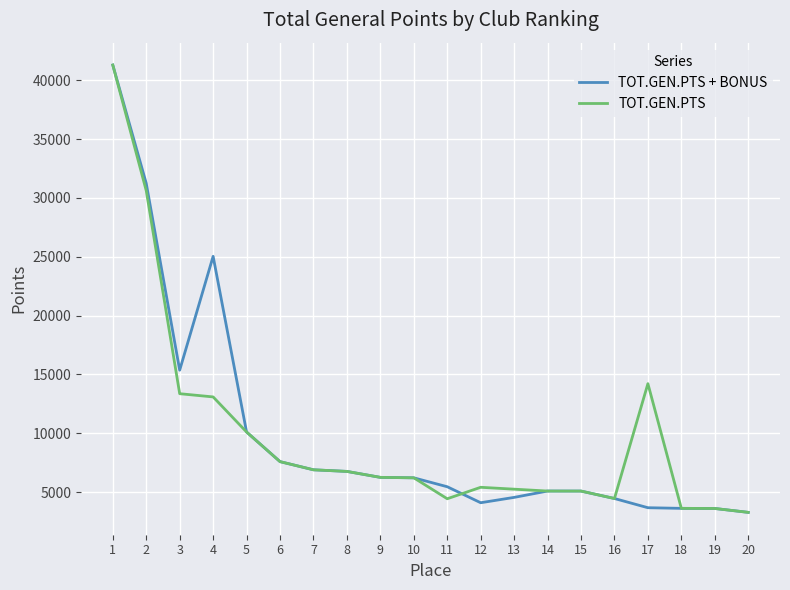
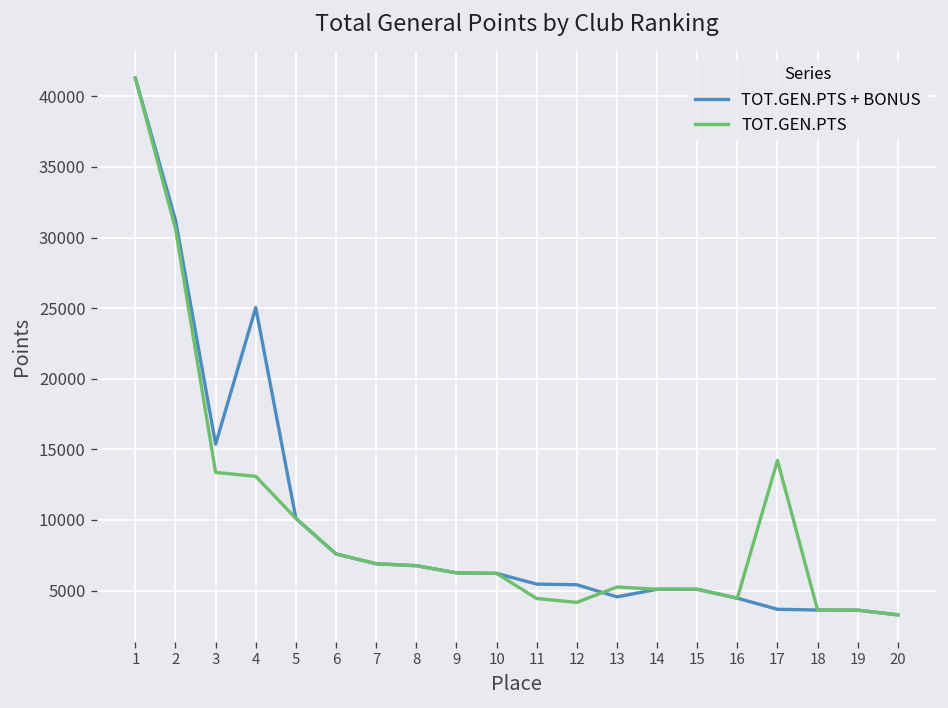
  {
    "TOT.GEN.PTS + BONUS": {
      "2": 31200,
      "3": 15400,
      "4": 25000,
      "11": 5500,
-     "12": 4100,
+     "12": 5400,
      "13": 4600,
      "17": 3700
    },
    "TOT.GEN.PTS": {
      "2": 30600,
      "3": 13400,
      "4": 13100,
      "11": 4400,
-     "12": 5400,
+     "12": 4200,
      "13": 5200,
      "17": 14200
    }
  }
